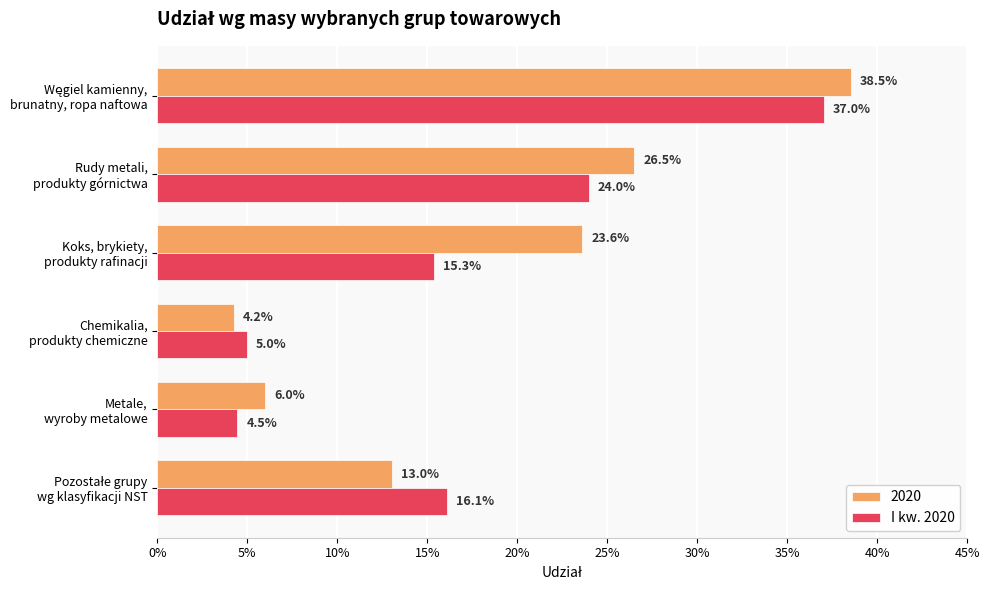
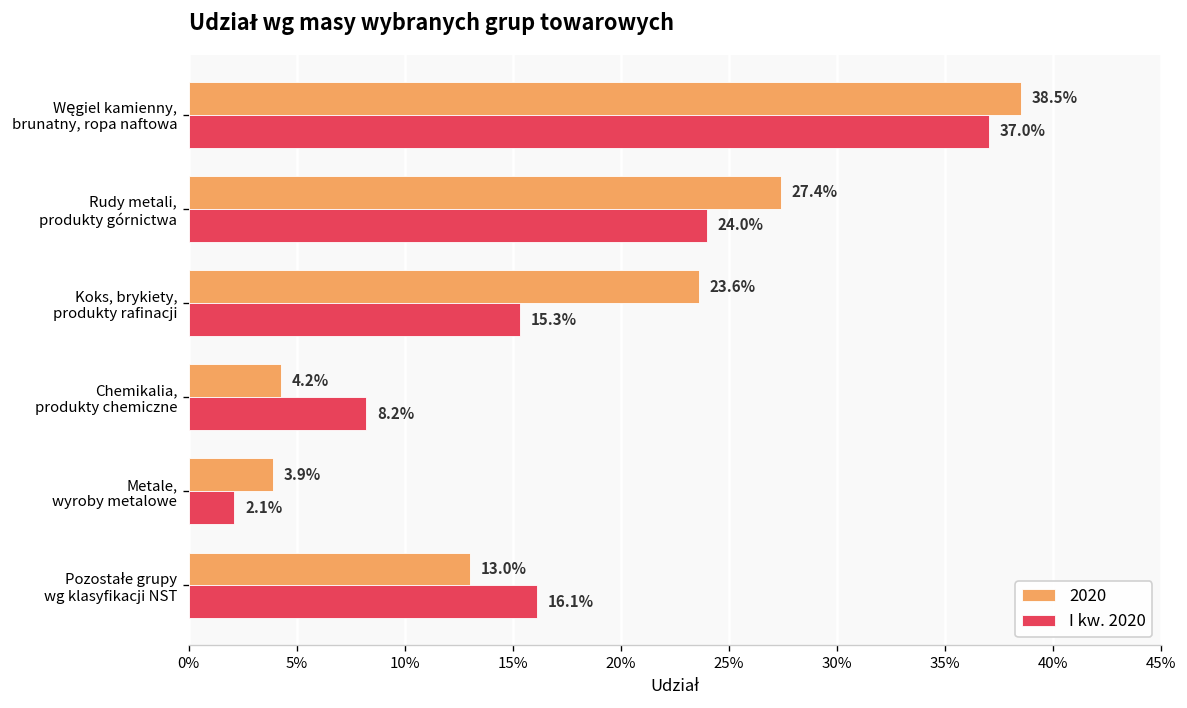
  {
    "2020": {
      "Węgiel kamienny, brunatny, ropa naftowa": "38.5%",
-     "Rudy metali, produkty górnictwa": "26.5%",
+     "Rudy metali, produkty górnictwa": "27.4%",
      "Koks, brykiety, produkty rafinacji": "23.6%",
      "Chemikalia, produkty chemiczne": "4.2%",
-     "Metale, wyroby metalowe": "6.0%",
+     "Metale, wyroby metalowe": "3.9%",
      "Pozostałe grupy wg klasyfikacji NST": "13.0%"
    },
    "I kw. 2020": {
      "Węgiel kamienny, brunatny, ropa naftowa": "37.0%",
      "Rudy metali, produkty górnictwa": "24.0%",
      "Koks, brykiety, produkty rafinacji": "15.3%",
-     "Chemikalia, produkty chemiczne": "5.0%",
-     "Metale, wyroby metalowe": "4.5%",
+     "Chemikalia, produkty chemiczne": "8.2%",
+     "Metale, wyroby metalowe": "2.1%",
      "Pozostałe grupy wg klasyfikacji NST": "16.1%"
    }
  }
